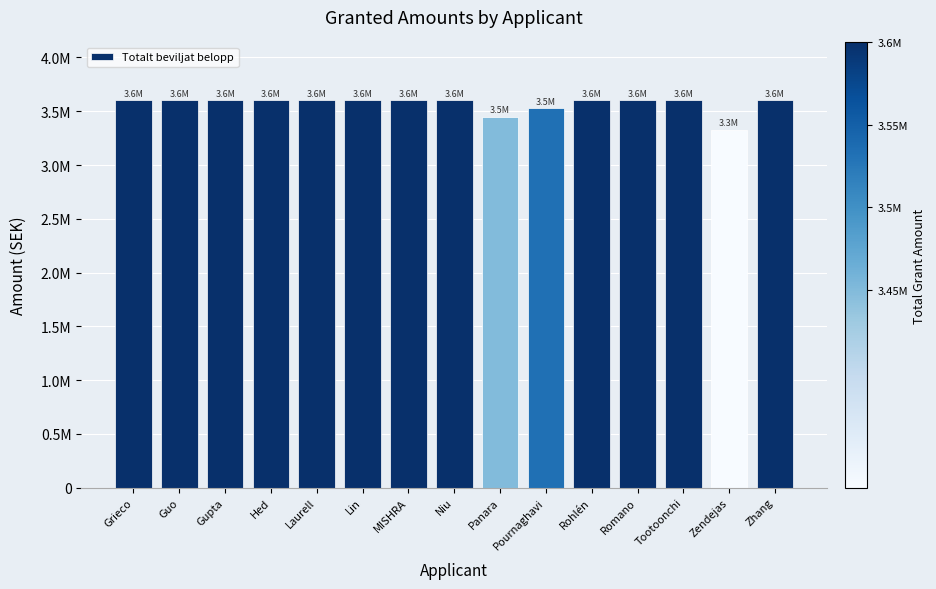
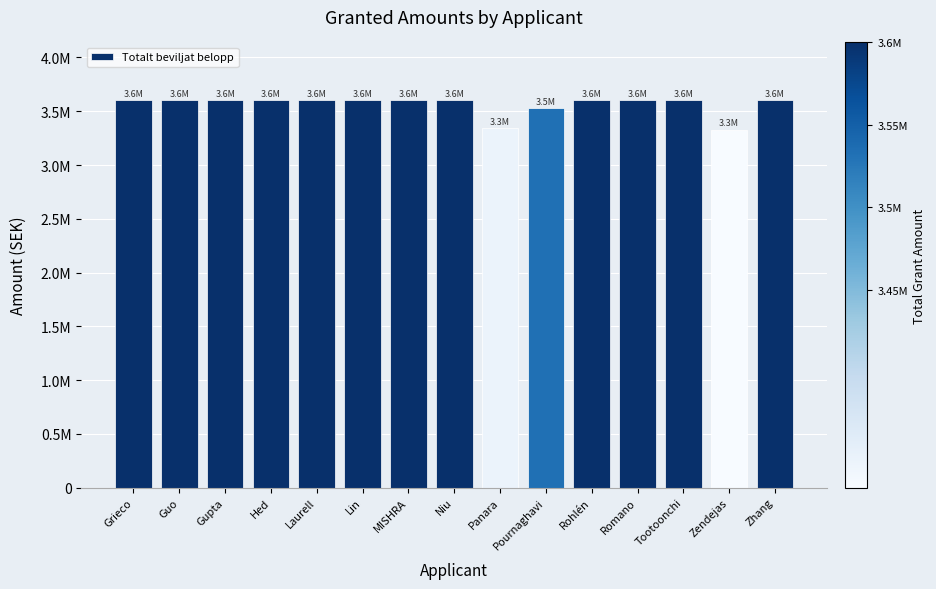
  {
    "Grieco": "3.6M",
    "Guo": "3.6M",
    "Gupta": "3.6M",
    "Hed": "3.6M",
    "Laurell": "3.6M",
    "Lin": "3.6M",
    "MISHRA": "3.6M",
    "Niu": "3.6M",
-   "Panara": "3.5M",
+   "Panara": "3.3M",
    "Pournaghavi": "3.5M",
    "Rohlén": "3.6M",
    "Romano": "3.6M",
    "Tootoonchi": "3.6M",
    "Zendejas": "3.3M",
    "Zhang": "3.6M"
  }
